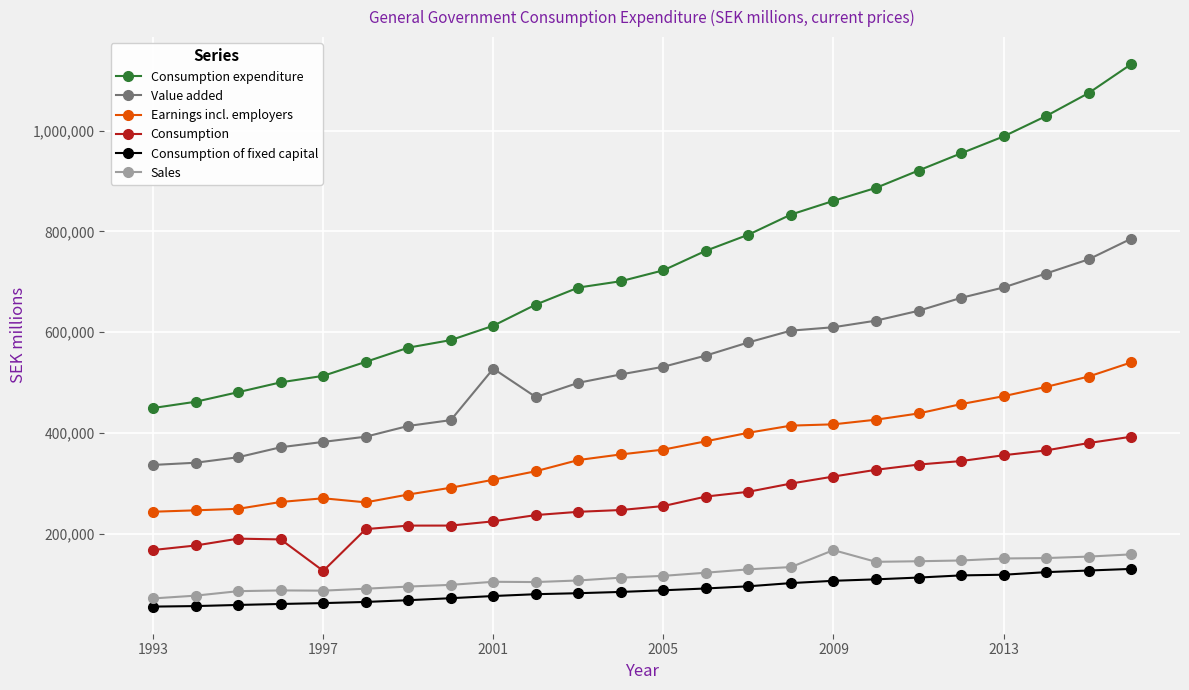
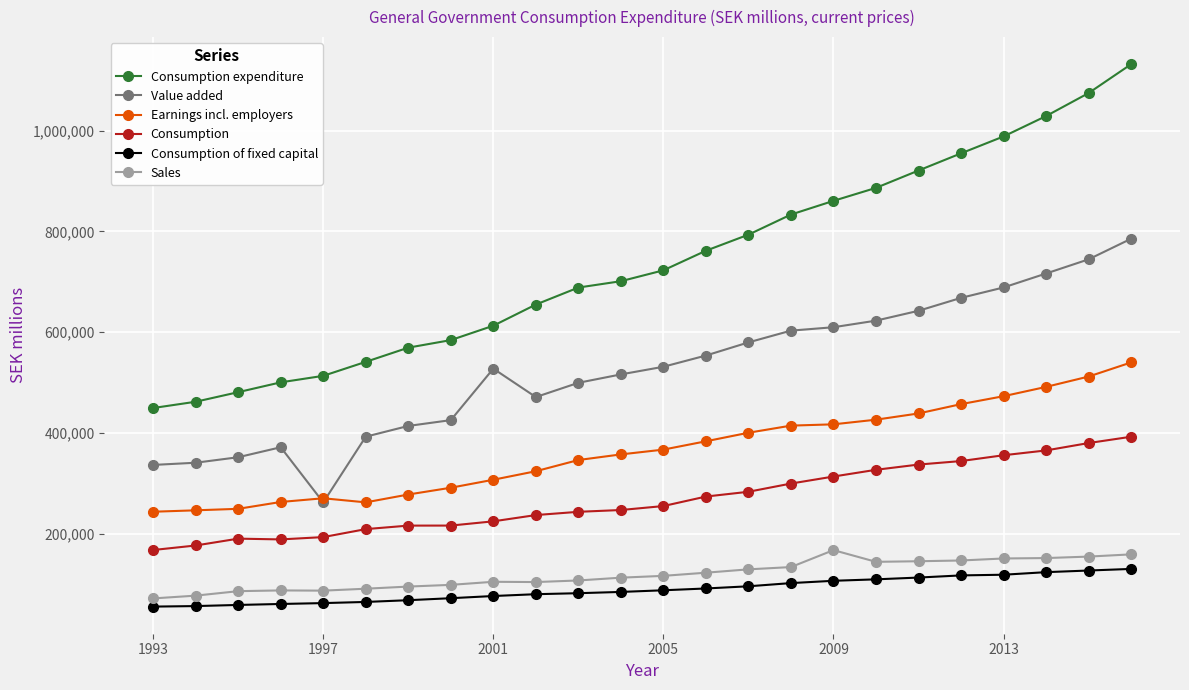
  {
    "Consumption expenditure": {
      "1993": "450,000",
      "1997": "510,000",
      "2001": "610,000",
      "2005": "720,000",
      "2009": "860,000",
      "2013": "990,000"
    },
    "Value added": {
      "1993": "340,000",
-     "1997": "380,000",
+     "1997": "260,000",
      "2001": "530,000",
      "2005": "530,000",
      "2009": "610,000",
      "2013": "690,000"
    },
    "Earnings incl. employers": {
      "1993": "240,000",
      "1997": "270,000",
      "2001": "310,000",
      "2005": "370,000",
      "2009": "420,000",
      "2013": "470,000"
    },
    "Consumption": {
      "1993": "170,000",
-     "1997": "130,000",
+     "1997": "190,000",
      "2001": "220,000",
      "2005": "250,000",
      "2009": "310,000",
      "2013": "360,000"
    },
    "Consumption of fixed capital": {
      "1993": "50,000",
      "1997": "60,000",
      "2001": "80,000",
      "2005": "90,000",
      "2009": "110,000",
      "2013": "120,000"
    },
    "Sales": {
      "1993": "70,000",
      "1997": "90,000",
      "2001": "100,000",
      "2005": "120,000",
      "2009": "170,000",
      "2013": "150,000"
    }
  }
